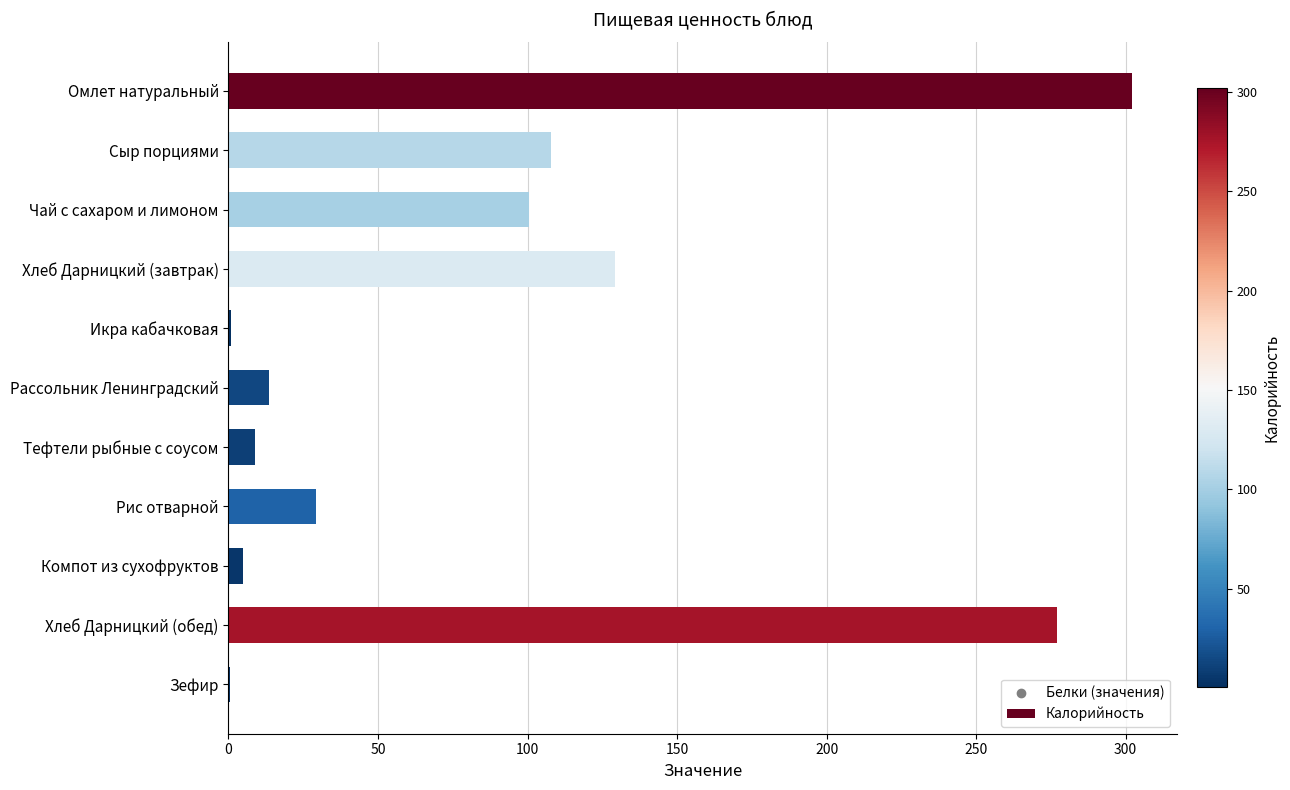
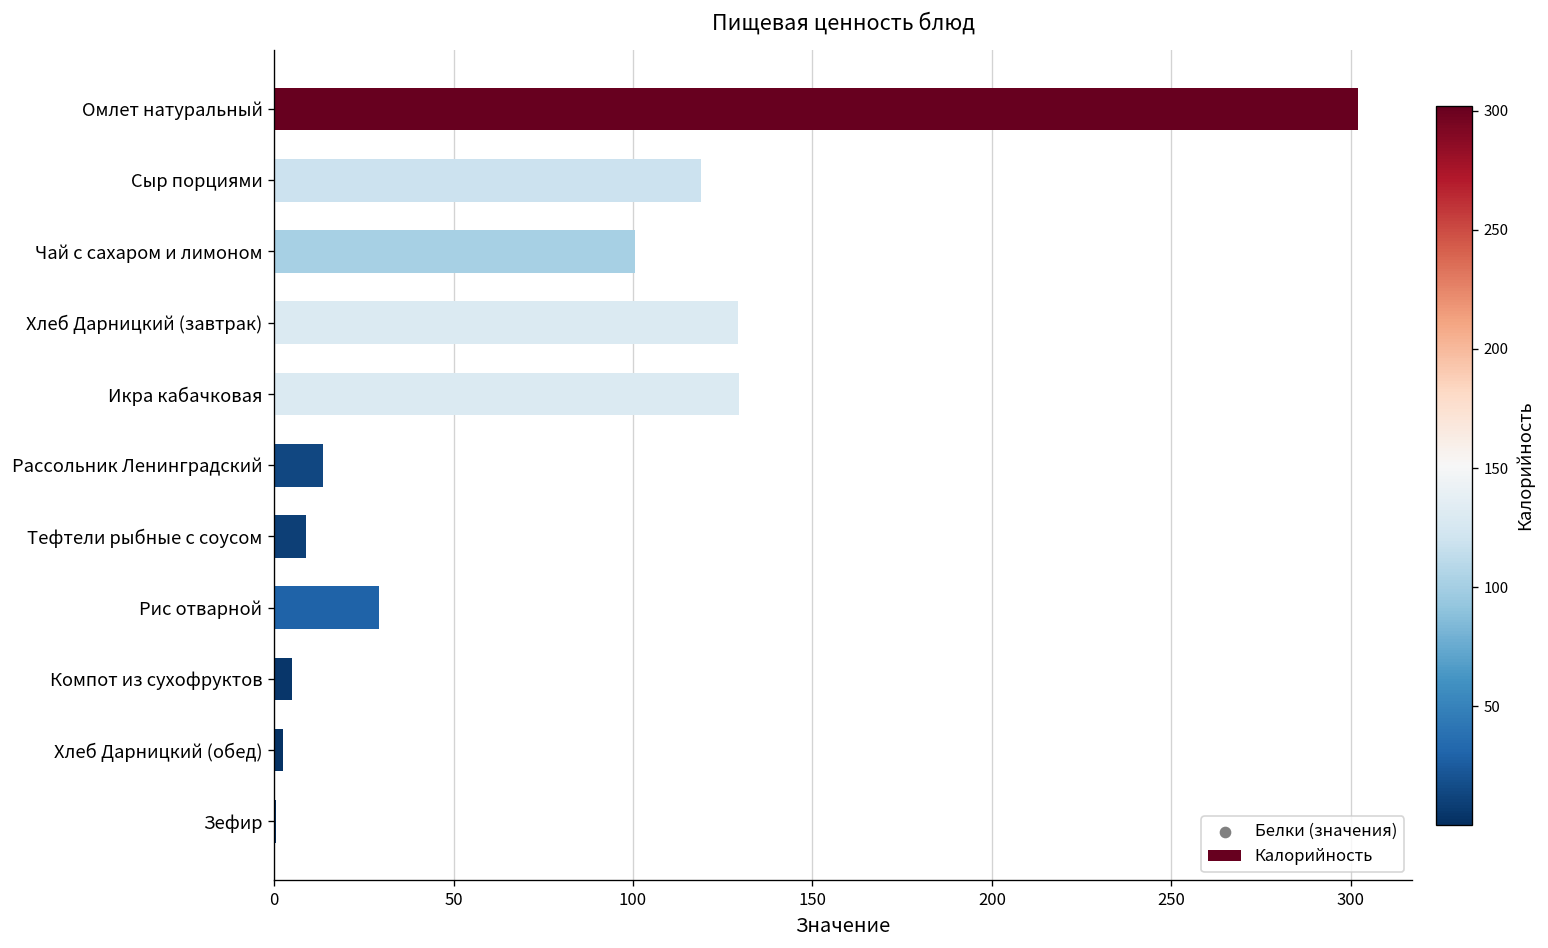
  {
    "Омлет натуральный": 302,
-   "Сыр порциями": 108,
+   "Сыр порциями": 119,
    "Чай с сахаром и лимоном": 101,
    "Хлеб Дарницкий (завтрак)": 129,
-   "Икра кабачковая": 1,
+   "Икра кабачковая": 129,
    "Рассольник Ленинградский": 14,
    "Тефтели рыбные с соусом": 9,
    "Рис отварной": 29,
    "Компот из сухофруктов": 5,
-   "Хлеб Дарницкий (обед)": 277
+   "Хлеб Дарницкий (обед)": 3
  }
